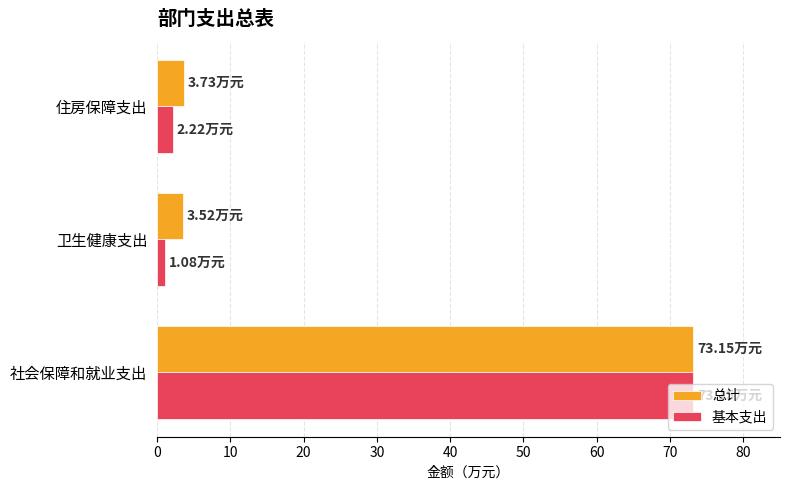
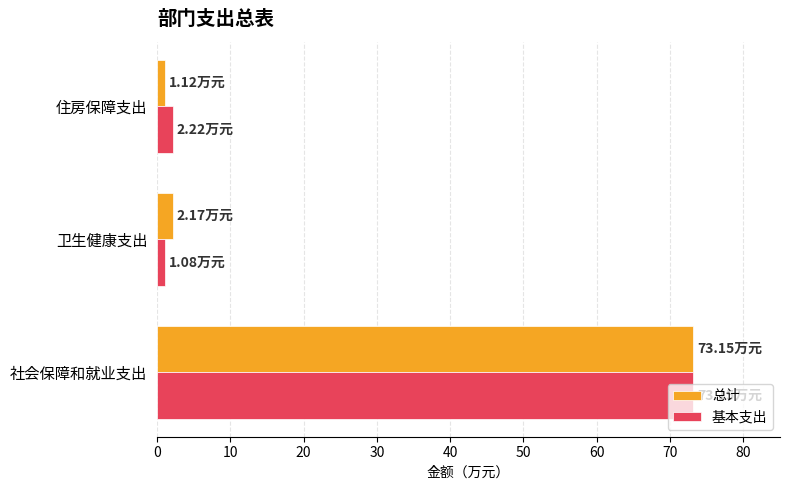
  {
    "总计": {
-     "住房保障支出": 3.73,
-     "卫生健康支出": 3.52,
+     "住房保障支出": 1.12,
+     "卫生健康支出": 2.17,
      "社会保障和就业支出": 73.15
    },
    "基本支出": {
      "住房保障支出": 2.22,
      "卫生健康支出": 1.08
    }
  }
